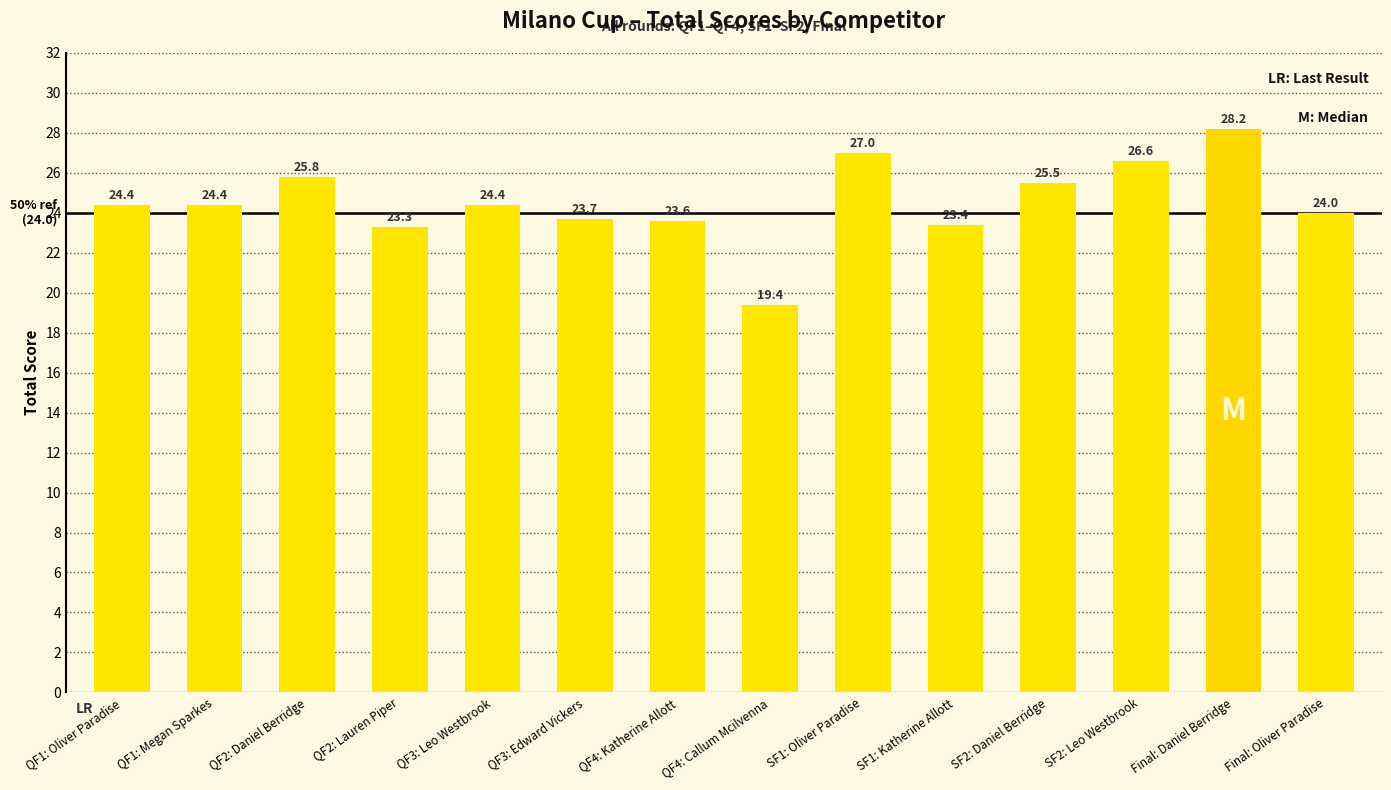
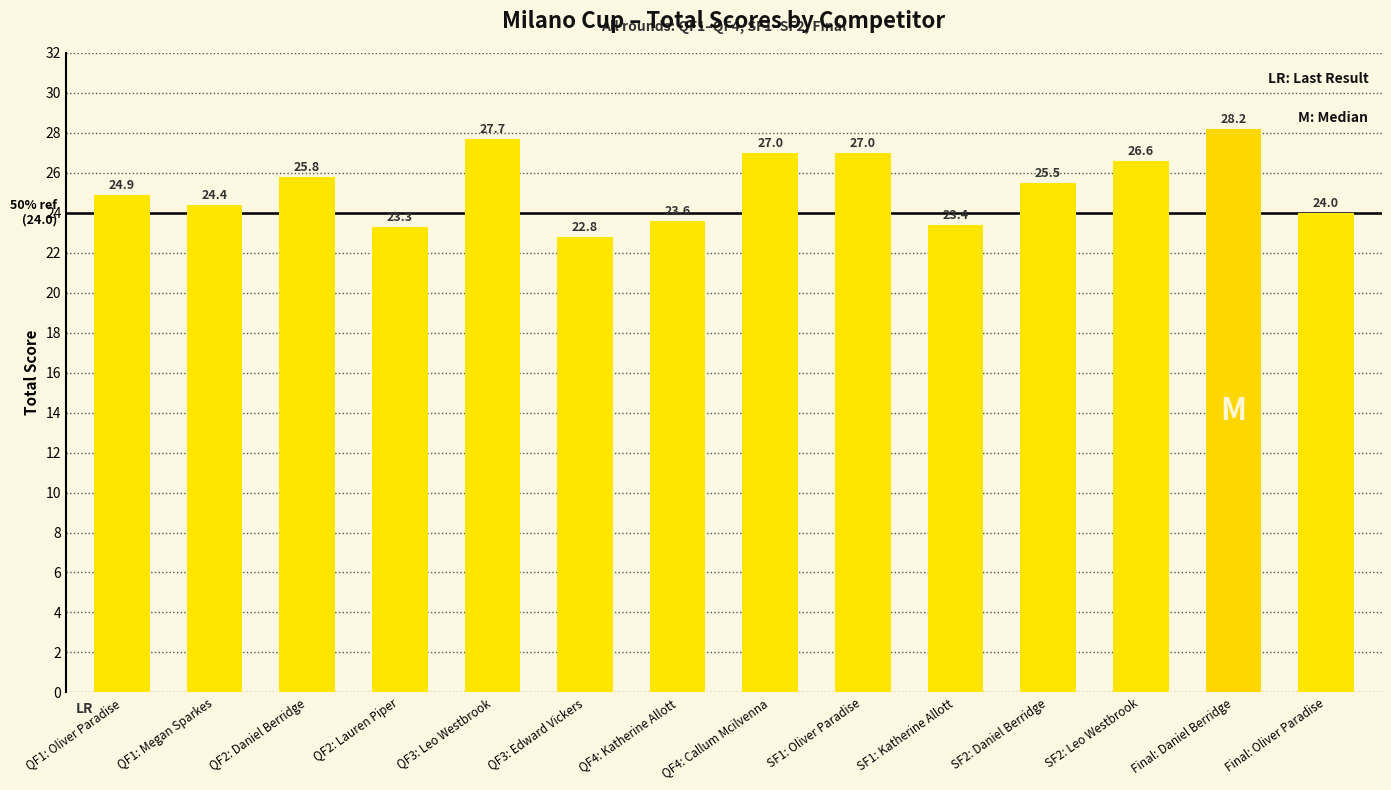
  {
-   "QF1: Oliver Paradise": 24.4,
+   "QF1: Oliver Paradise": 24.9,
    "QF1: Megan Sparkes": 24.4,
    "QF2: Daniel Berridge": 25.8,
    "QF2: Lauren Piper": 23.3,
-   "QF3: Leo Westbrook": 24.4,
-   "QF3: Edward Vickers": 23.7,
+   "QF3: Leo Westbrook": 27.7,
+   "QF3: Edward Vickers": 22.8,
    "QF4: Katherine Allott": 23.6,
-   "QF4: Callum Mcilvenna": 19.4,
+   "QF4: Callum Mcilvenna": 27.0,
    "SF1: Oliver Paradise": 27.0,
    "SF1: Katherine Allott": 23.4,
    "SF2: Daniel Berridge": 25.5,
    "SF2: Leo Westbrook": 26.6,
    "Final: Daniel Berridge": 28.2,
    "Final: Oliver Paradise": 24.0
  }
